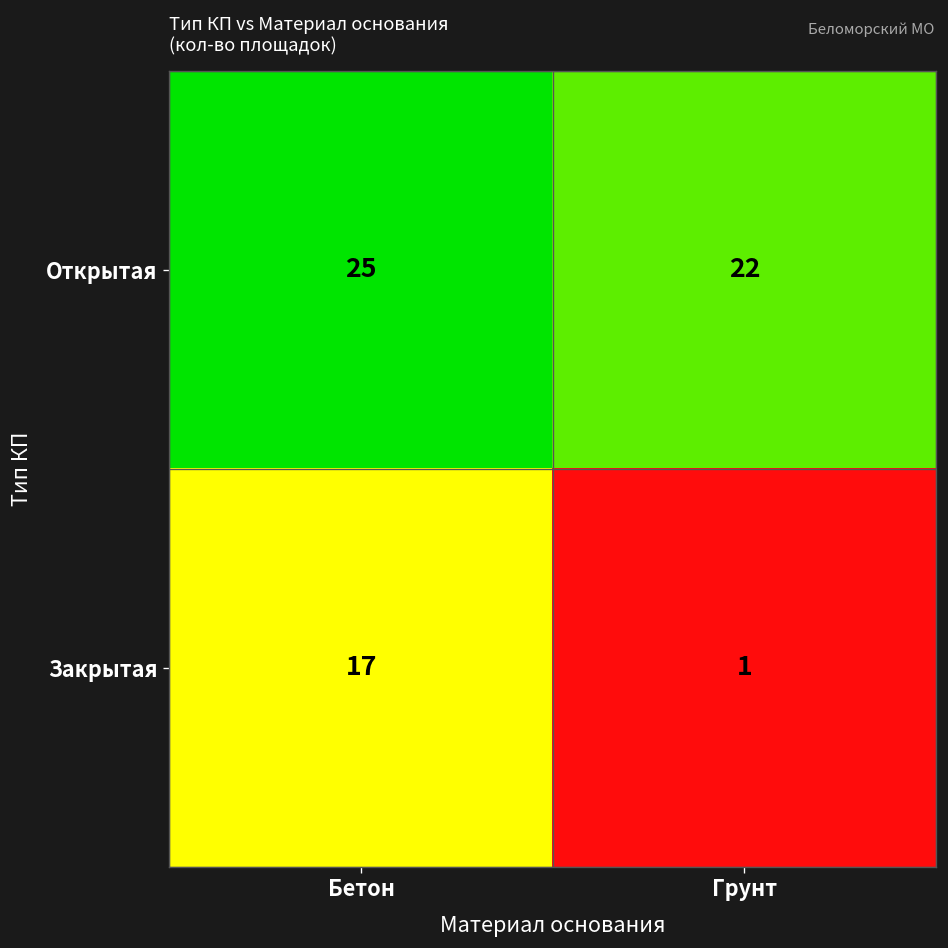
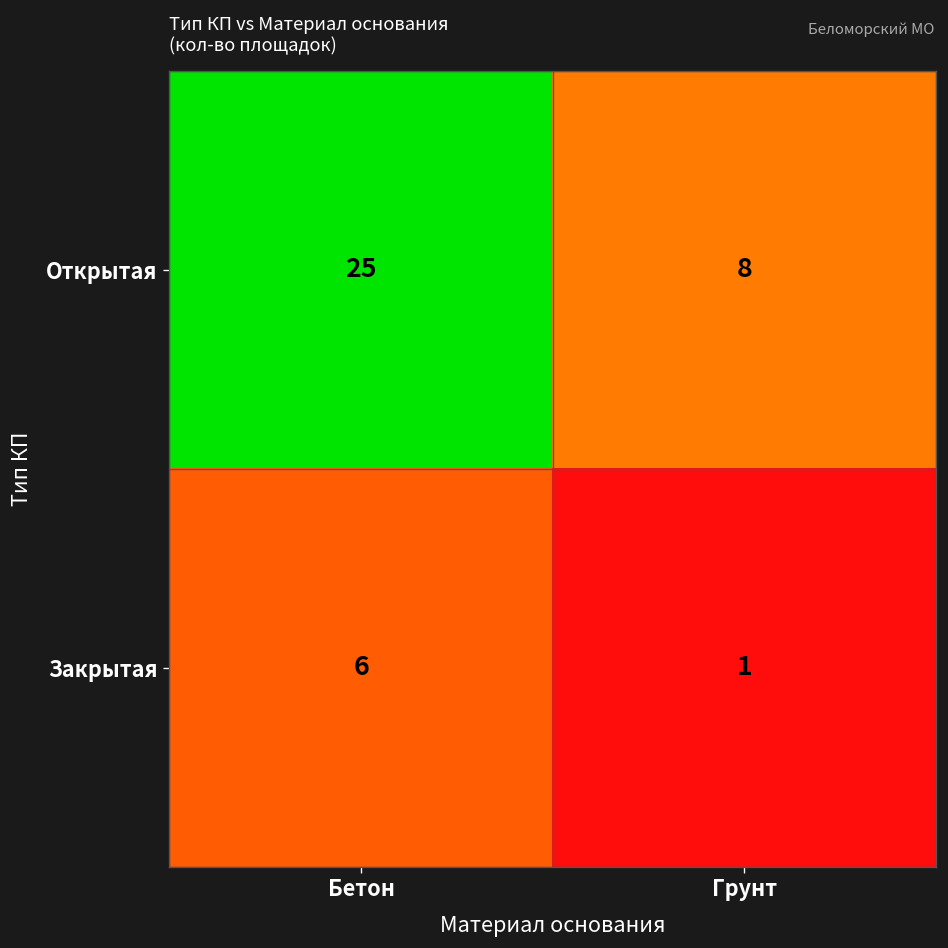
  {
    "Открытая": {
      "Бетон": 25,
-     "Грунт": 22
+     "Грунт": 8
    },
    "Закрытая": {
-     "Бетон": 17,
+     "Бетон": 6,
      "Грунт": 1
    }
  }
